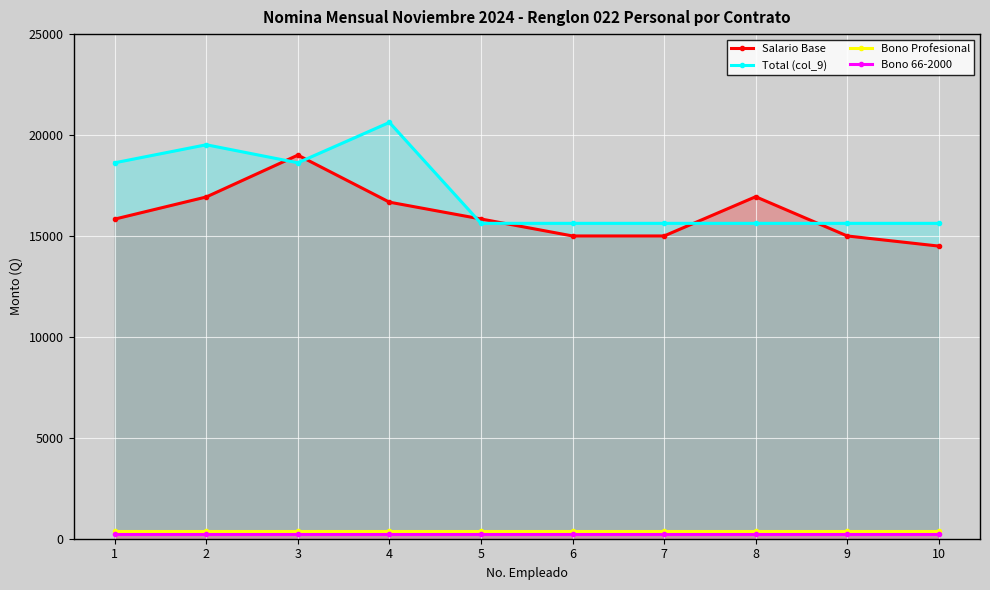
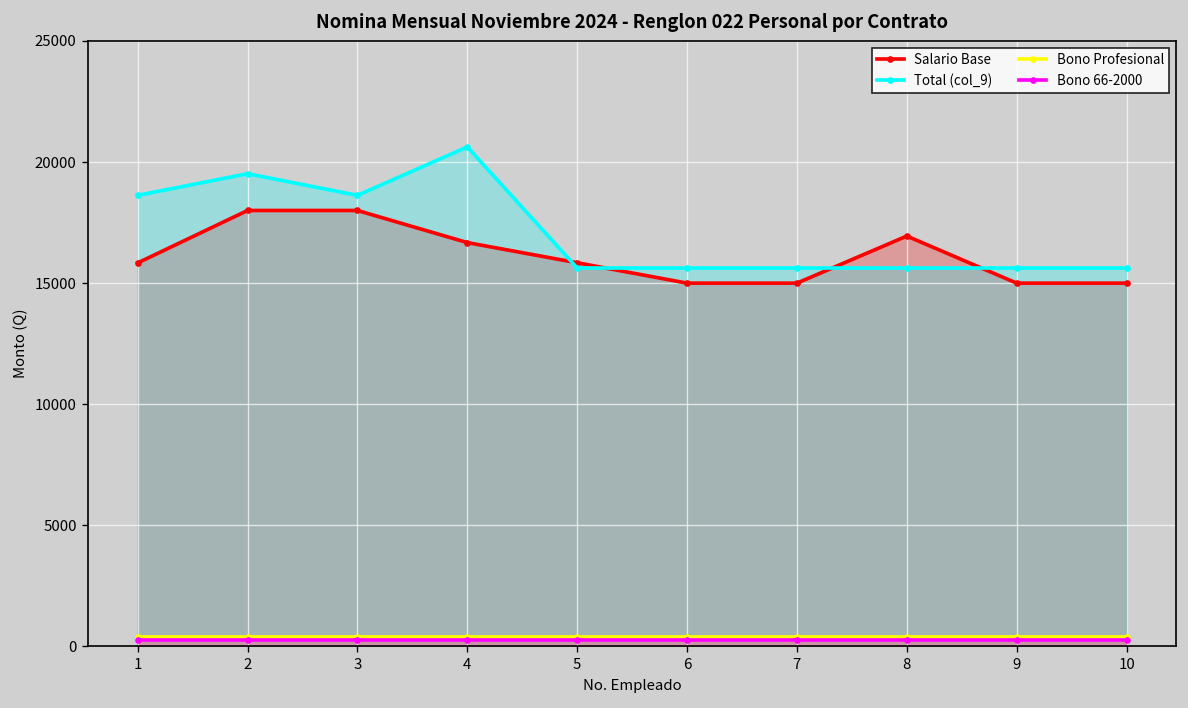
  {
    "Salario Base": {
      "1": 15800,
-     "2": 16900,
-     "3": 19000,
+     "2": 18000,
+     "3": 18000,
      "4": 16700,
      "5": 15800,
      "6": 15000,
      "7": 15000,
      "8": 16900,
      "9": 15000,
-     "10": 14500
+     "10": 15000
    },
    "Total (col_9)": {
      "1": 18600,
      "2": 19500,
      "3": 18600,
      "4": 20600,
      "5": 15600,
      "6": 15600,
      "7": 15600,
      "8": 15600,
      "9": 15600,
      "10": 15600
    }
  }
